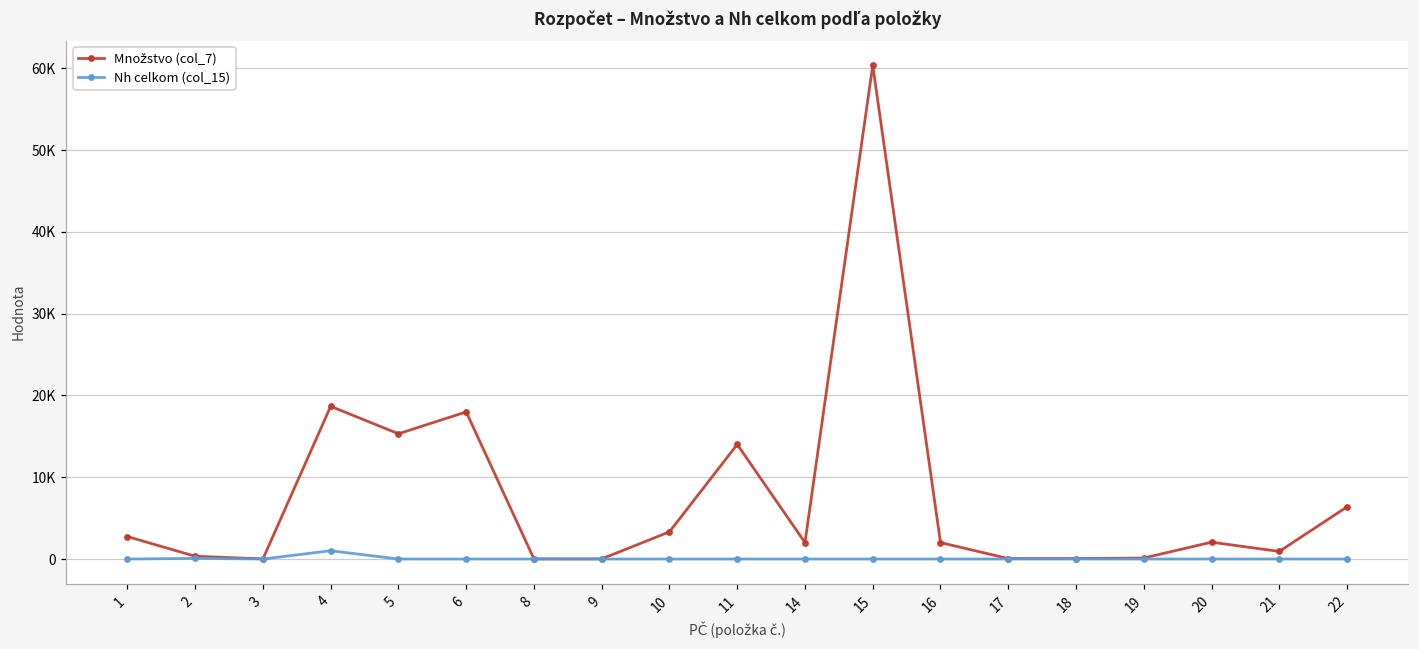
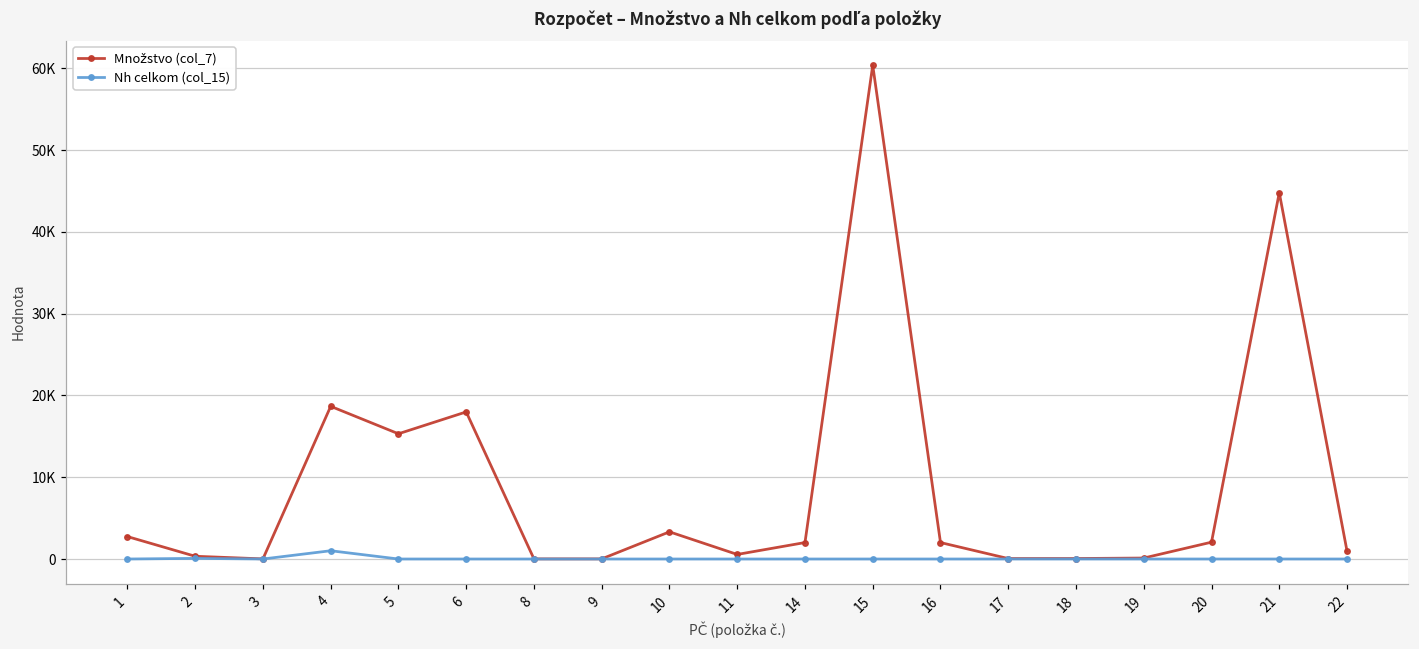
  {
    "Množstvo (col_7)": {
      "1": 3000,
      "4": 19000,
      "5": 15000,
      "6": 18000,
      "10": 3000,
-     "11": 14000,
+     "11": 1000,
      "14": 2000,
      "15": 60000,
      "16": 2000,
      "20": 2000,
-     "21": 1000,
-     "22": 6000
+     "21": 45000,
+     "22": 1000
    },
    "Nh celkom (col_15)": {
      "1": 0,
      "4": 1000,
      "5": 0,
      "6": 0,
      "10": 0,
      "11": 0,
      "14": 0,
      "15": 0,
      "16": 0,
      "20": 0,
      "21": 0,
      "22": 0
    }
  }
